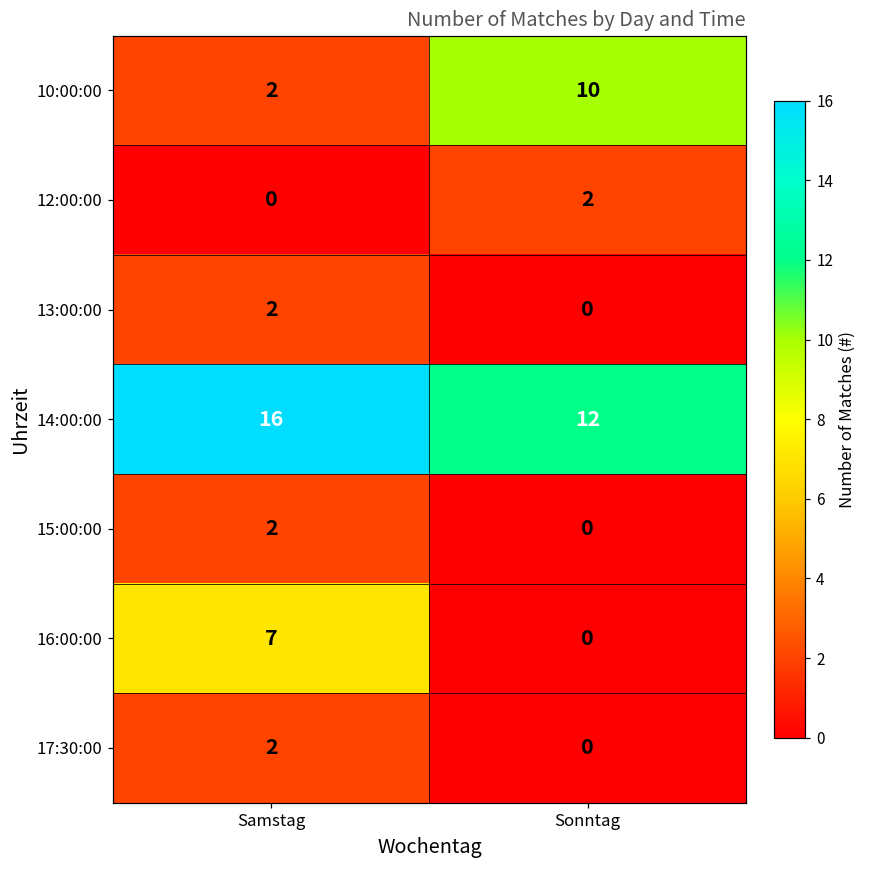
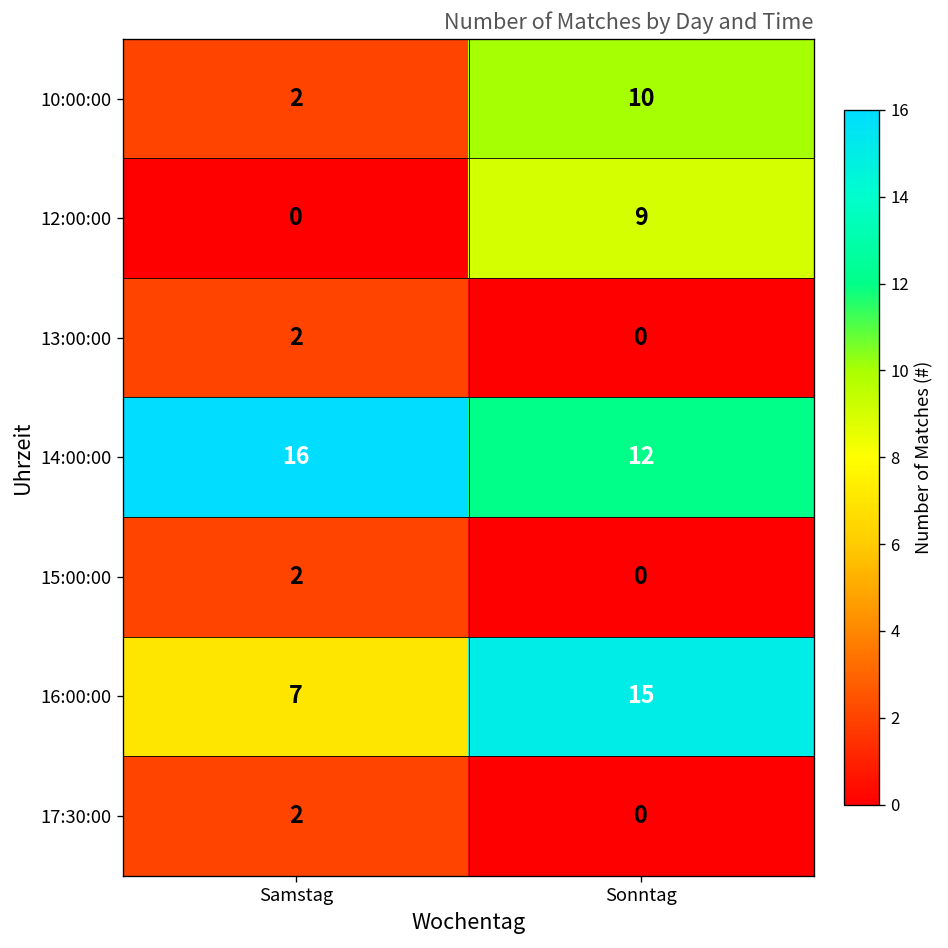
  {
    "10:00:00": {
      "Samstag": 2,
      "Sonntag": 10
    },
    "12:00:00": {
      "Samstag": 0,
-     "Sonntag": 2
+     "Sonntag": 9
    },
    "13:00:00": {
      "Samstag": 2,
      "Sonntag": 0
    },
    "14:00:00": {
      "Samstag": 16,
      "Sonntag": 12
    },
    "15:00:00": {
      "Samstag": 2,
      "Sonntag": 0
    },
    "16:00:00": {
      "Samstag": 7,
-     "Sonntag": 0
+     "Sonntag": 15
    },
    "17:30:00": {
      "Samstag": 2,
      "Sonntag": 0
    }
  }
